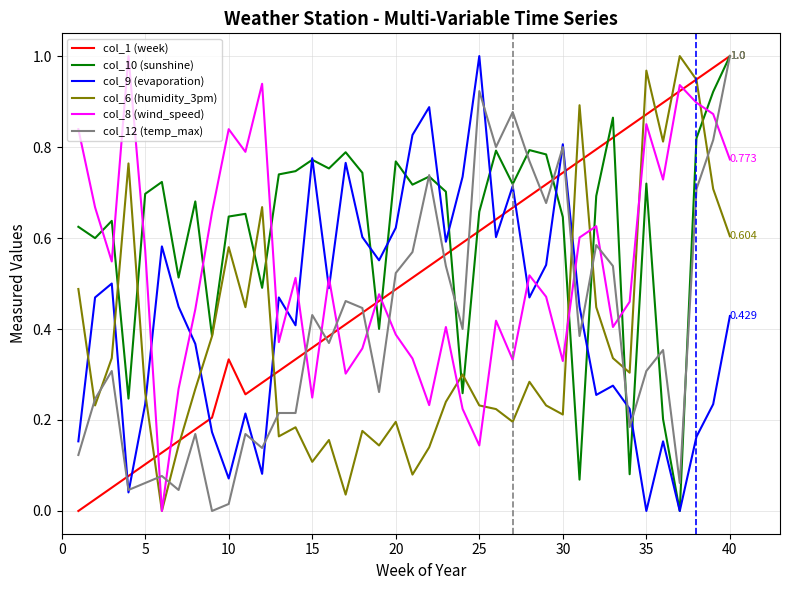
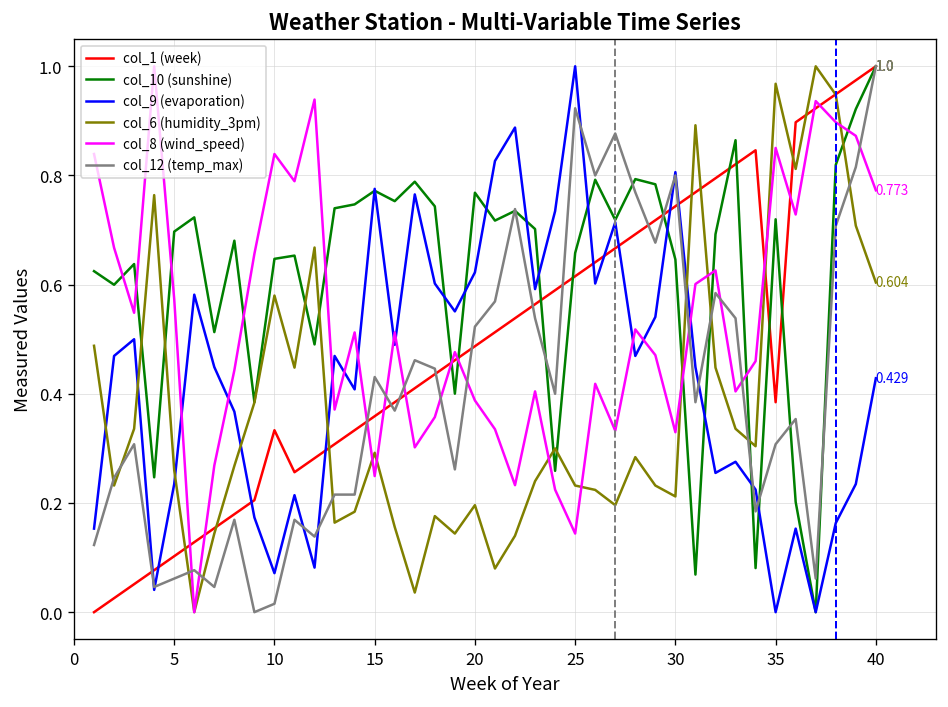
  {
    "col_1 (week)": {
      "5": 0.10,
      "10": 0.33,
      "15": 0.36,
      "20": 0.49,
      "25": 0.62,
      "30": 0.74,
-     "35": 0.87
+     "35": 0.38
    },
    "col_10 (sunshine)": {
      "5": 0.70,
      "10": 0.65,
      "20": 0.77,
      "25": 0.66,
      "30": 0.65,
      "35": 0.72
    },
    "col_9 (evaporation)": {
      "40": 0.429
    },
    "col_6 (humidity_3pm)": {
      "5": 0.26,
      "10": 0.58,
-     "15": 0.11,
+     "15": 0.29,
      "20": 0.20,
      "25": 0.23,
      "30": 0.21,
      "35": 0.97
    },
    "col_8 (wind_speed)": {
      "40": 0.773
    },
    "col_12 (temp_max)": {
      "5": 0.06,
      "10": 0.02,
      "15": 0.43,
      "20": 0.52,
      "25": 0.92,
      "30": 0.80,
      "35": 0.31
    }
  }
